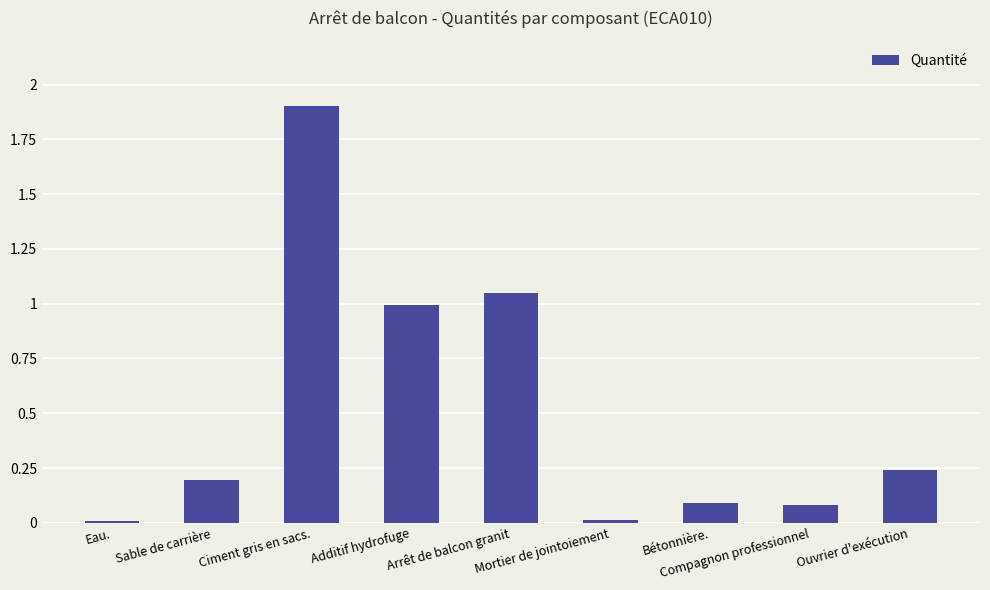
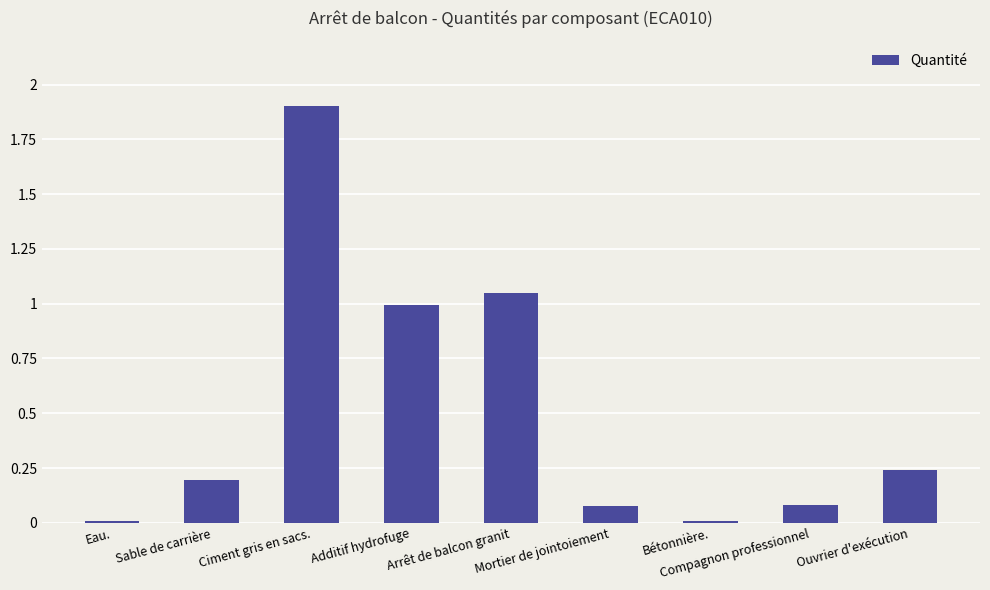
  {
    "Sable de carrière": 0.20,
    "Ciment gris en sacs.": 1.90,
    "Additif hydrofuge": 0.99,
    "Arrêt de balcon granit": 1.05,
-   "Mortier de jointoiement": 0.02,
-   "Bétonnière.": 0.09,
+   "Mortier de jointoiement": 0.08,
+   "Bétonnière.": 0.01,
    "Compagnon professionnel": 0.08,
    "Ouvrier d'exécution": 0.24
  }
